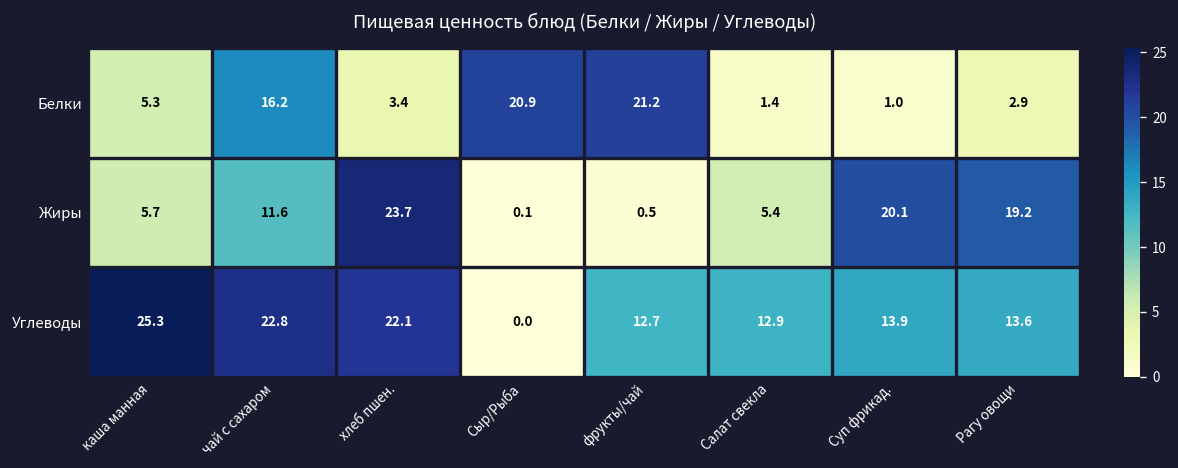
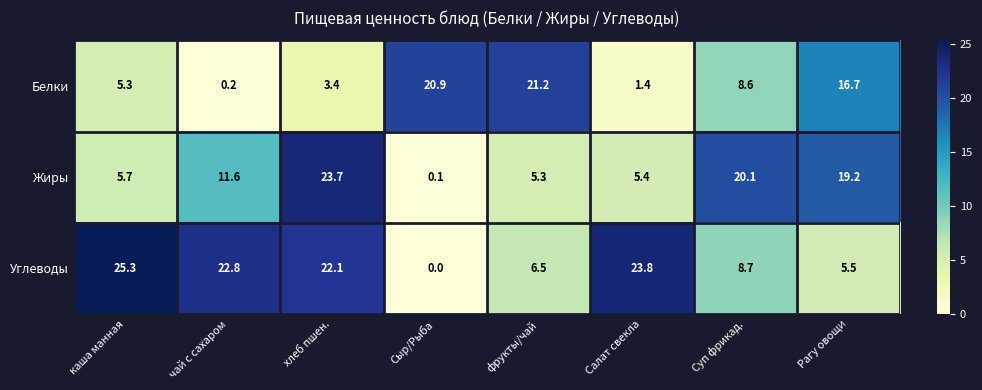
  {
    "Белки": {
      "каша манная": 5.3,
-     "чай с сахаром": 16.2,
+     "чай с сахаром": 0.2,
      "хлеб пшен.": 3.4,
      "Сыр/Рыба": 20.9,
      "фрукты/чай": 21.2,
      "Салат свекла": 1.4,
-     "Суп фрикад.": 1.0,
-     "Рагу овощи": 2.9
+     "Суп фрикад.": 8.6,
+     "Рагу овощи": 16.7
    },
    "Жиры": {
      "каша манная": 5.7,
      "чай с сахаром": 11.6,
      "хлеб пшен.": 23.7,
      "Сыр/Рыба": 0.1,
-     "фрукты/чай": 0.5,
+     "фрукты/чай": 5.3,
      "Салат свекла": 5.4,
      "Суп фрикад.": 20.1,
      "Рагу овощи": 19.2
    },
    "Углеводы": {
      "каша манная": 25.3,
      "чай с сахаром": 22.8,
      "хлеб пшен.": 22.1,
      "Сыр/Рыба": 0.0,
-     "фрукты/чай": 12.7,
-     "Салат свекла": 12.9,
-     "Суп фрикад.": 13.9,
-     "Рагу овощи": 13.6
+     "фрукты/чай": 6.5,
+     "Салат свекла": 23.8,
+     "Суп фрикад.": 8.7,
+     "Рагу овощи": 5.5
    }
  }
